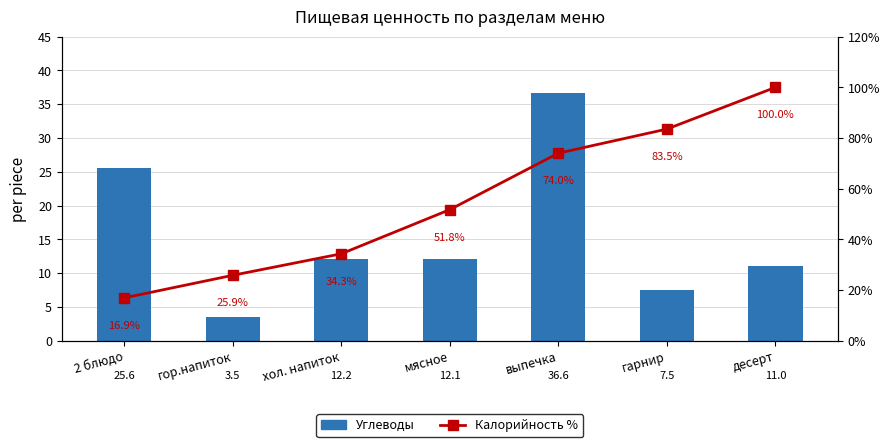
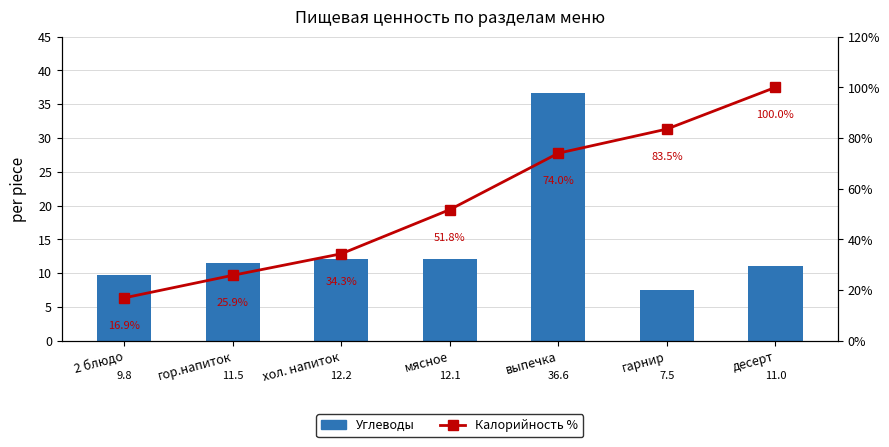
  {
    "Углеводы": {
-     "2 блюдо": 25.6,
-     "гор.напиток": 3.5
+     "2 блюдо": 9.8,
+     "гор.напиток": 11.5
    }
  }
